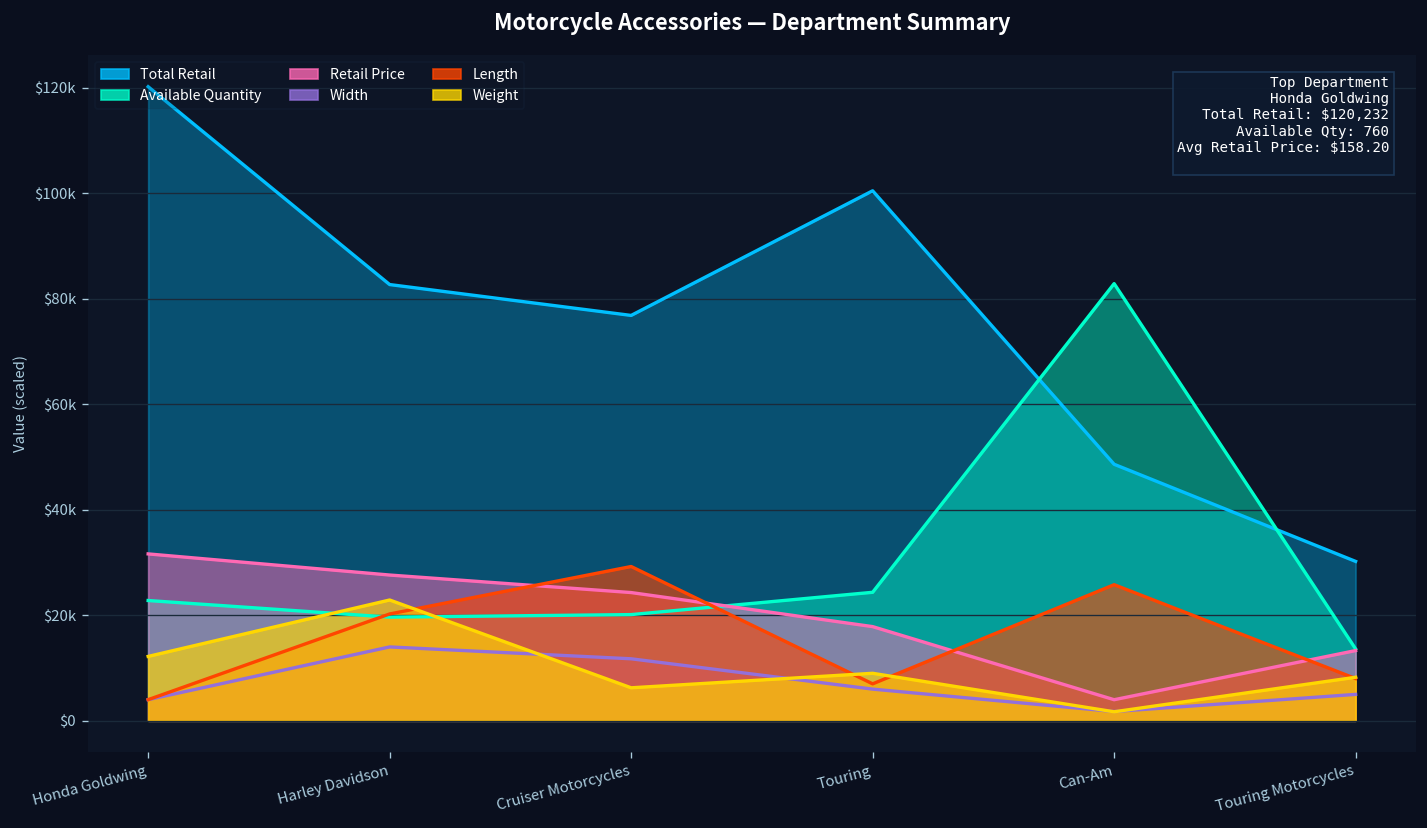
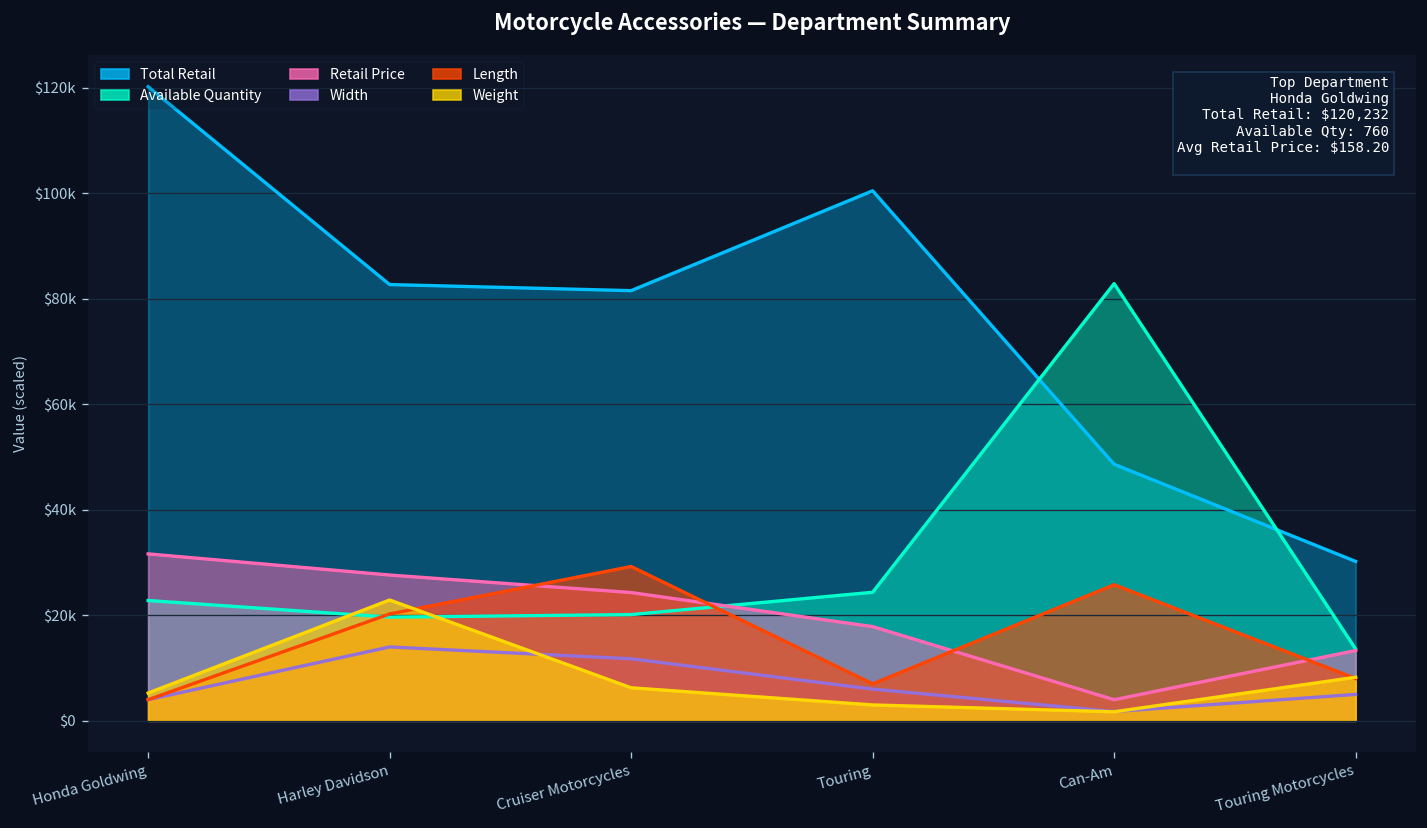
  {
    "Total Retail": {
      "Harley Davidson": "$83000",
-     "Cruiser Motorcycles": "$77000",
+     "Cruiser Motorcycles": "$82000",
      "Touring": "$100000",
      "Can-Am": "$49000",
      "Touring Motorcycles": "$30000"
    },
    "Available Quantity": {
      "Honda Goldwing": "$23000",
      "Harley Davidson": "$20000",
      "Cruiser Motorcycles": "$20000",
      "Touring": "$24000",
      "Can-Am": "$83000"
    },
    "Retail Price": {
      "Honda Goldwing": "$32000",
      "Harley Davidson": "$28000",
      "Cruiser Motorcycles": "$24000",
      "Touring": "$18000",
      "Can-Am": "$4000"
    },
    "Width": {
      "Harley Davidson": "$14000",
      "Cruiser Motorcycles": "$12000",
      "Touring": "$6000",
      "Touring Motorcycles": "$5000"
    },
    "Length": {
      "Harley Davidson": "$20000",
      "Cruiser Motorcycles": "$29000",
      "Touring": "$7000",
      "Can-Am": "$26000"
    },
    "Weight": {
-     "Honda Goldwing": "$12000",
+     "Honda Goldwing": "$5000",
      "Harley Davidson": "$23000",
      "Cruiser Motorcycles": "$6000",
-     "Touring": "$9000"
+     "Touring": "$3000"
    }
  }
